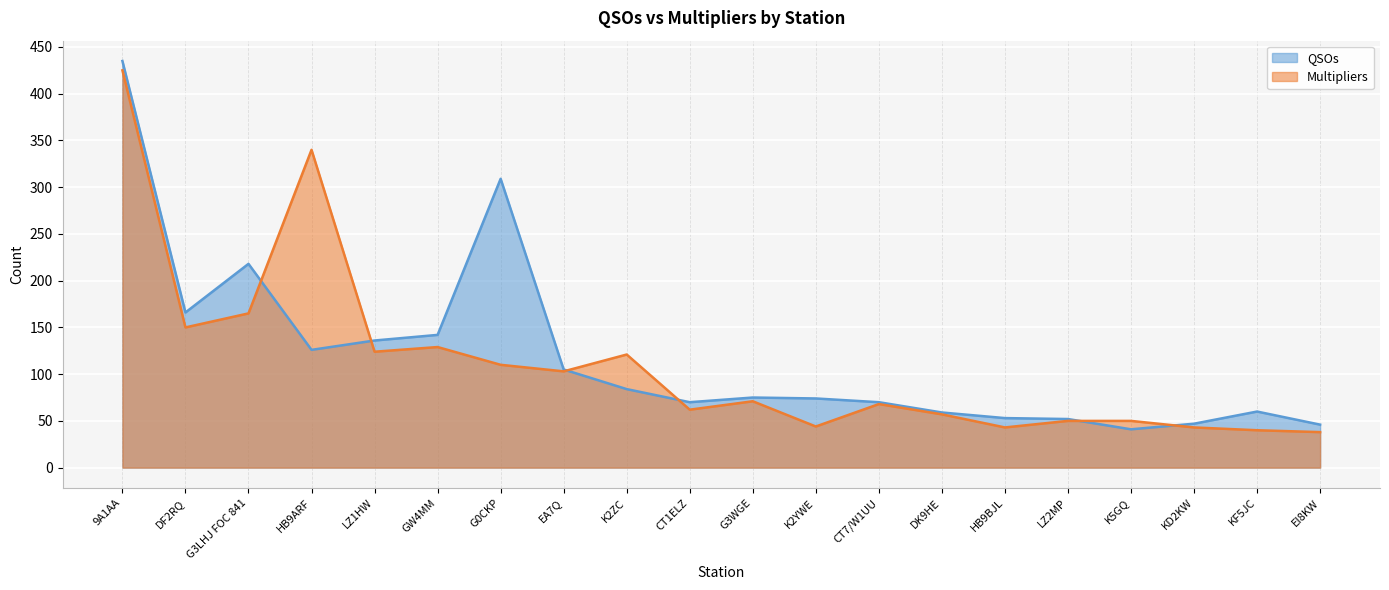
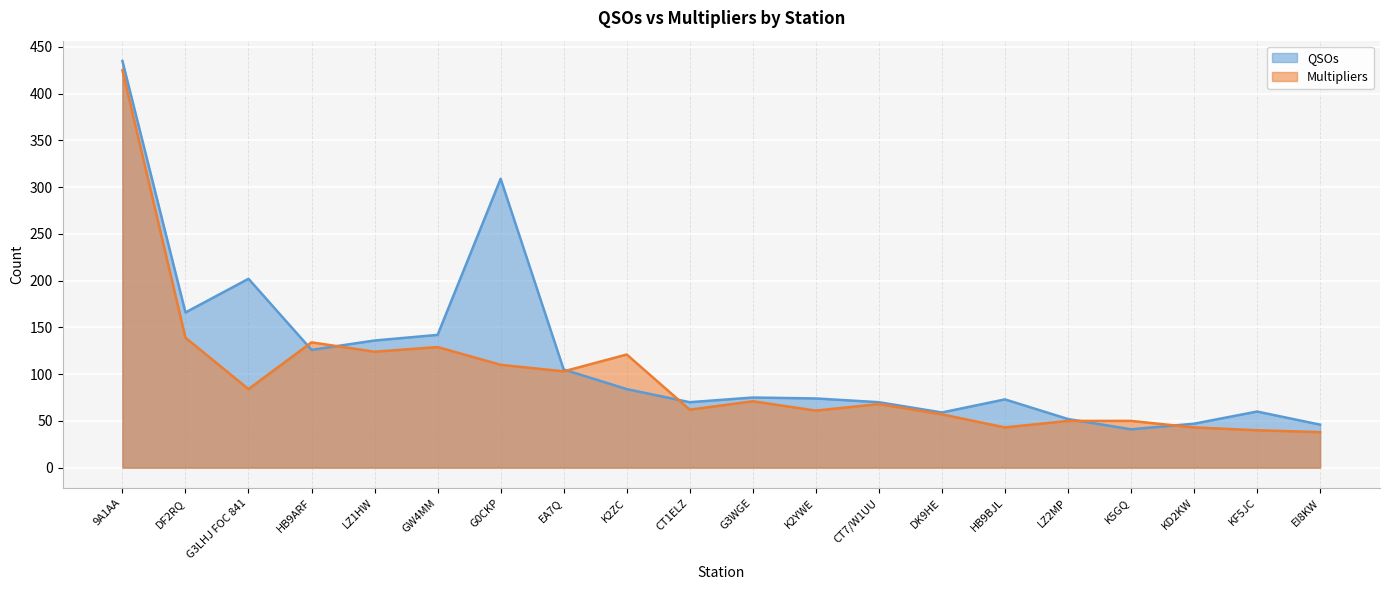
  {
    "QSOs": {
      "9A1AA": 440,
      "DF2RQ": 170,
-     "G3LHJ FOC 841": 220,
+     "G3LHJ FOC 841": 200,
      "HB9ARF": 130,
      "LZ1HW": 140,
      "GW4MM": 140,
      "G0CKP": 310,
      "K2ZC": 80,
      "CT1ELZ": 70,
      "G3WGE": 80,
      "K2YWE": 70,
-     "HB9BJL": 50,
+     "HB9BJL": 70,
      "K5GQ": 40,
      "KD2KW": 50,
      "KF5JC": 60,
      "EI8KW": 50
    },
    "Multipliers": {
      "9A1AA": 430,
-     "DF2RQ": 150,
-     "G3LHJ FOC 841": 170,
-     "HB9ARF": 340,
+     "DF2RQ": 140,
+     "G3LHJ FOC 841": 80,
+     "HB9ARF": 130,
      "LZ1HW": 120,
      "GW4MM": 130,
      "G0CKP": 110,
      "K2ZC": 120,
      "CT1ELZ": 60,
      "G3WGE": 70,
-     "K2YWE": 40,
+     "K2YWE": 60,
      "HB9BJL": 40,
      "K5GQ": 50,
      "KD2KW": 40,
      "KF5JC": 40,
      "EI8KW": 40
    }
  }
